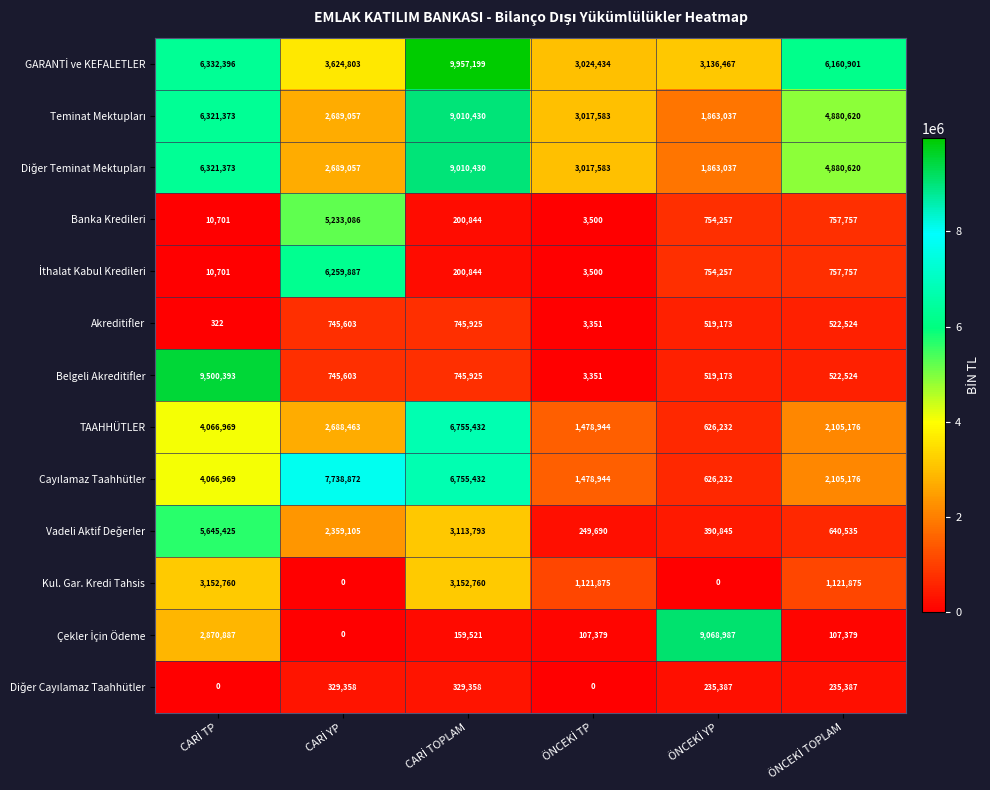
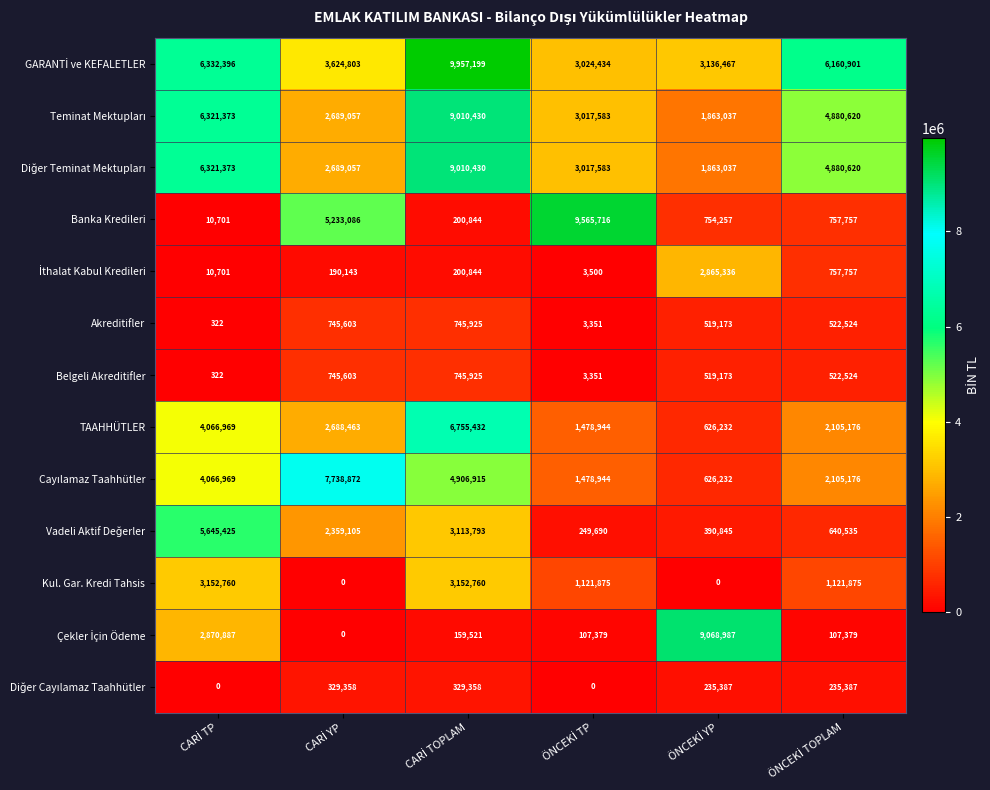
  {
    "GARANTİ ve KEFALETLER": {
      "CARİ TP": "6,332,396",
      "CARİ YP": "3,624,803",
      "CARİ TOPLAM": "9,957,199",
      "ÖNCEKİ TP": "3,024,434",
      "ÖNCEKİ YP": "3,136,467",
      "ÖNCEKİ TOPLAM": "6,160,901"
    },
    "Teminat Mektupları": {
      "CARİ TP": "6,321,373",
      "CARİ YP": "2,689,057",
      "CARİ TOPLAM": "9,010,430",
      "ÖNCEKİ TP": "3,017,583",
      "ÖNCEKİ YP": "1,863,037",
      "ÖNCEKİ TOPLAM": "4,880,620"
    },
    "Diğer Teminat Mektupları": {
      "CARİ TP": "6,321,373",
      "CARİ YP": "2,689,057",
      "CARİ TOPLAM": "9,010,430",
      "ÖNCEKİ TP": "3,017,583",
      "ÖNCEKİ YP": "1,863,037",
      "ÖNCEKİ TOPLAM": "4,880,620"
    },
    "Banka Kredileri": {
      "CARİ TP": "10,701",
      "CARİ YP": "5,233,086",
      "CARİ TOPLAM": "200,844",
-     "ÖNCEKİ TP": "3,500",
+     "ÖNCEKİ TP": "9,565,716",
      "ÖNCEKİ YP": "754,257",
      "ÖNCEKİ TOPLAM": "757,757"
    },
    "İthalat Kabul Kredileri": {
      "CARİ TP": "10,701",
-     "CARİ YP": "6,259,887",
+     "CARİ YP": "190,143",
      "CARİ TOPLAM": "200,844",
      "ÖNCEKİ TP": "3,500",
-     "ÖNCEKİ YP": "754,257",
+     "ÖNCEKİ YP": "2,865,336",
      "ÖNCEKİ TOPLAM": "757,757"
    },
    "Akreditifler": {
      "CARİ TP": "322",
      "CARİ YP": "745,603",
      "CARİ TOPLAM": "745,925",
      "ÖNCEKİ TP": "3,351",
      "ÖNCEKİ YP": "519,173",
      "ÖNCEKİ TOPLAM": "522,524"
    },
    "Belgeli Akreditifler": {
-     "CARİ TP": "9,500,393",
+     "CARİ TP": "322",
      "CARİ YP": "745,603",
      "CARİ TOPLAM": "745,925",
      "ÖNCEKİ TP": "3,351",
      "ÖNCEKİ YP": "519,173",
      "ÖNCEKİ TOPLAM": "522,524"
    },
    "TAAHHÜTLER": {
      "CARİ TP": "4,066,969",
      "CARİ YP": "2,688,463",
      "CARİ TOPLAM": "6,755,432",
      "ÖNCEKİ TP": "1,478,944",
      "ÖNCEKİ YP": "626,232",
      "ÖNCEKİ TOPLAM": "2,105,176"
    },
    "Cayılamaz Taahhütler": {
      "CARİ TP": "4,066,969",
      "CARİ YP": "7,738,872",
-     "CARİ TOPLAM": "6,755,432",
+     "CARİ TOPLAM": "4,906,915",
      "ÖNCEKİ TP": "1,478,944",
      "ÖNCEKİ YP": "626,232",
      "ÖNCEKİ TOPLAM": "2,105,176"
    },
    "Vadeli Aktif Değerler": {
      "CARİ TP": "5,645,425",
      "CARİ YP": "2,359,105",
      "CARİ TOPLAM": "3,113,793",
      "ÖNCEKİ TP": "249,690",
      "ÖNCEKİ YP": "390,845",
      "ÖNCEKİ TOPLAM": "640,535"
    },
    "Kul. Gar. Kredi Tahsis": {
      "CARİ TP": "3,152,760",
      "CARİ YP": "0",
      "CARİ TOPLAM": "3,152,760",
      "ÖNCEKİ TP": "1,121,875",
      "ÖNCEKİ YP": "0",
      "ÖNCEKİ TOPLAM": "1,121,875"
    },
    "Çekler İçin Ödeme": {
      "CARİ TP": "2,870,887",
      "CARİ YP": "0",
      "CARİ TOPLAM": "159,521",
      "ÖNCEKİ TP": "107,379",
      "ÖNCEKİ YP": "9,068,987",
      "ÖNCEKİ TOPLAM": "107,379"
    },
    "Diğer Cayılamaz Taahhütler": {
      "CARİ TP": "0",
      "CARİ YP": "329,358",
      "CARİ TOPLAM": "329,358",
      "ÖNCEKİ TP": "0",
      "ÖNCEKİ YP": "235,387",
      "ÖNCEKİ TOPLAM": "235,387"
    }
  }
